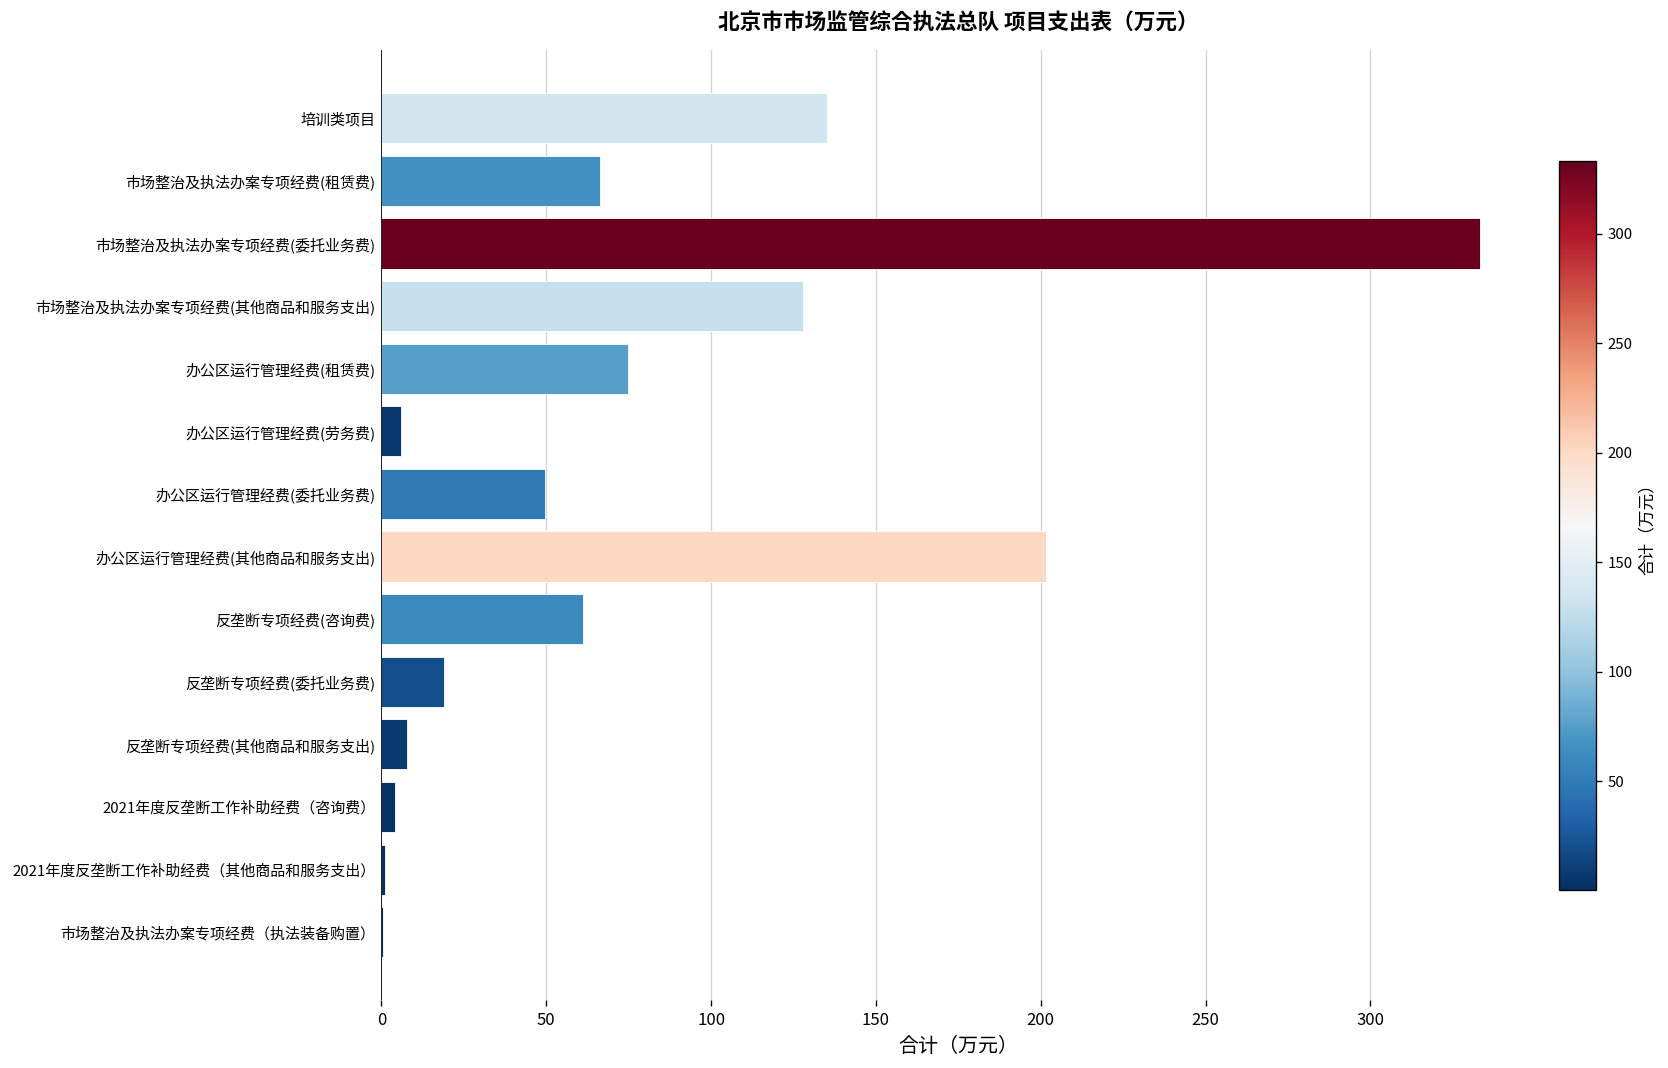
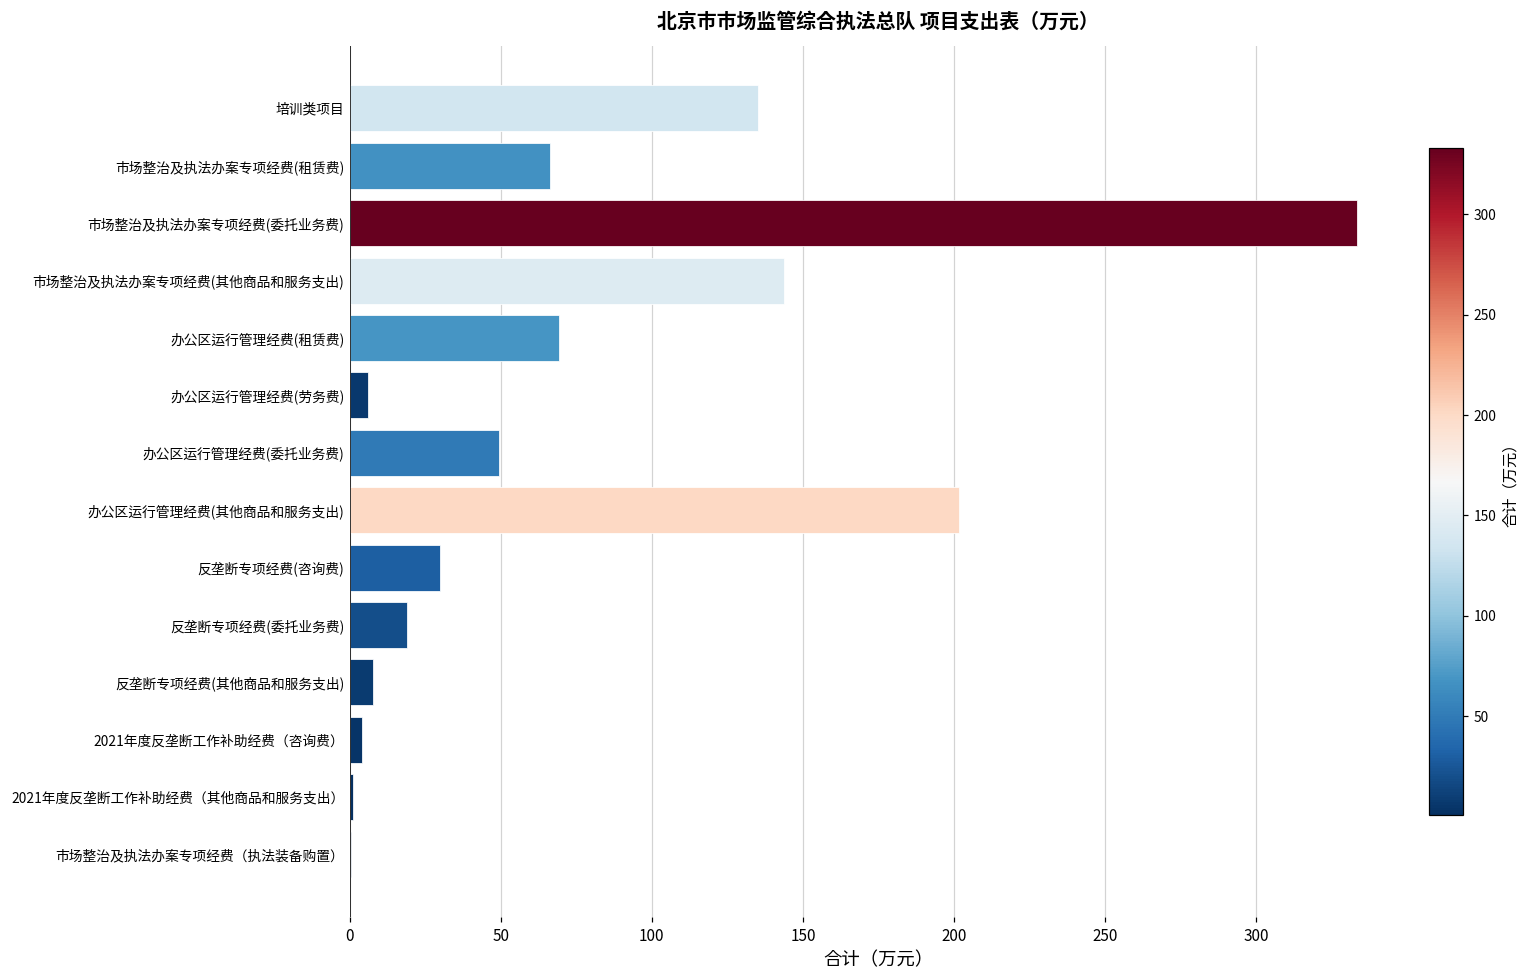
  {
    "培训类项目": 135,
    "市场整治及执法办案专项经费(租赁费)": 66,
    "市场整治及执法办案专项经费(委托业务费)": 333,
-   "市场整治及执法办案专项经费(其他商品和服务支出)": 128,
-   "办公区运行管理经费(租赁费)": 75,
+   "市场整治及执法办案专项经费(其他商品和服务支出)": 144,
+   "办公区运行管理经费(租赁费)": 69,
    "办公区运行管理经费(劳务费)": 6,
    "办公区运行管理经费(委托业务费)": 50,
    "办公区运行管理经费(其他商品和服务支出)": 202,
-   "反垄断专项经费(咨询费)": 61,
+   "反垄断专项经费(咨询费)": 30,
    "反垄断专项经费(委托业务费)": 19,
    "反垄断专项经费(其他商品和服务支出)": 8,
    "2021年度反垄断工作补助经费（咨询费）": 4,
    "2021年度反垄断工作补助经费（其他商品和服务支出）": 1
  }
